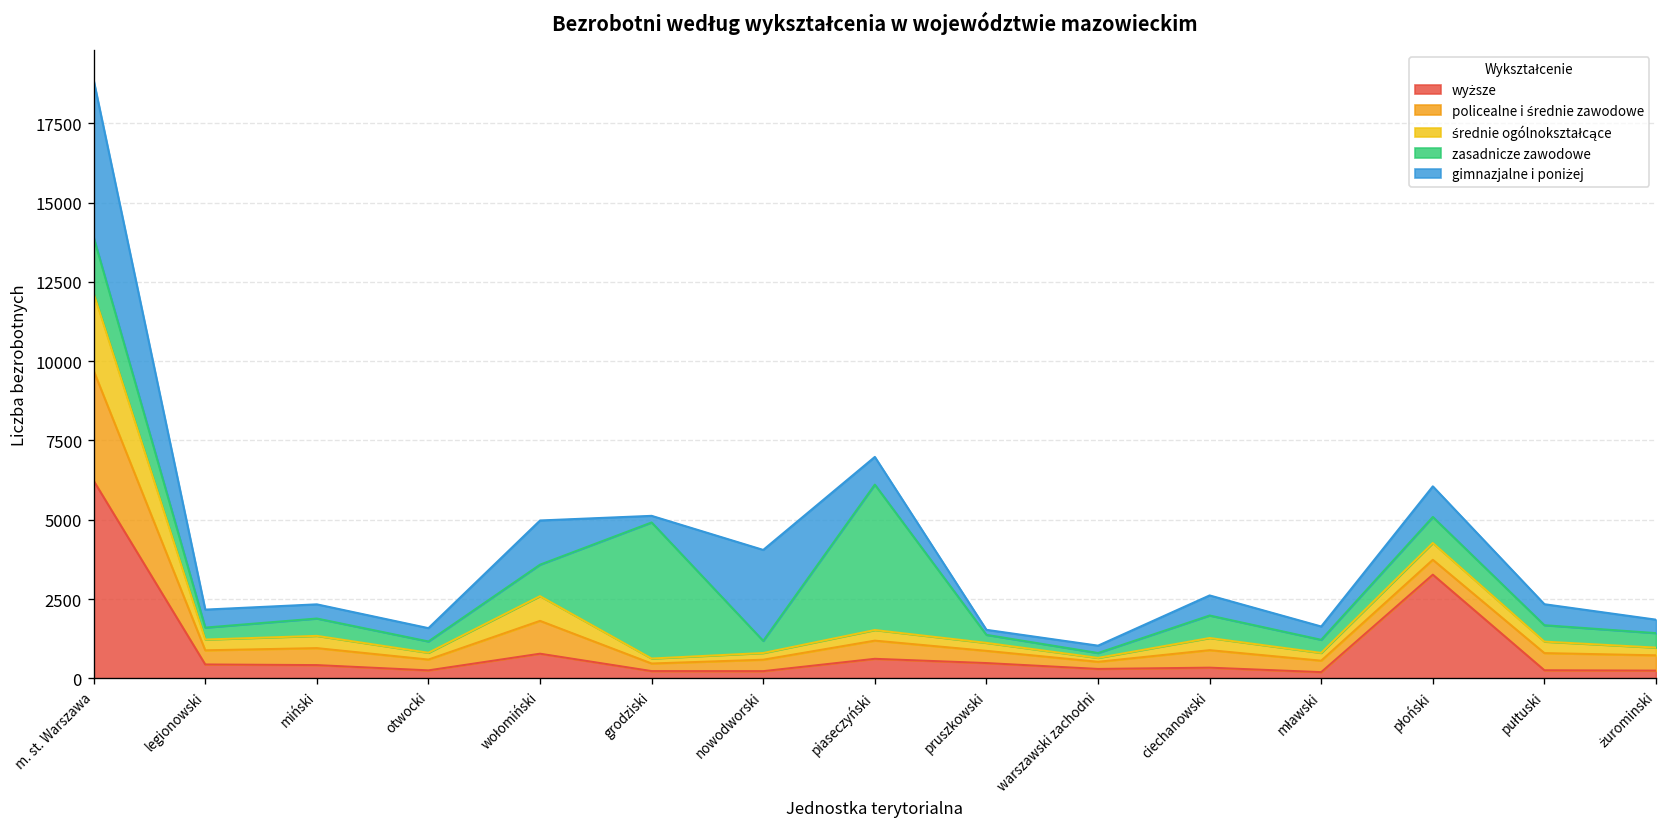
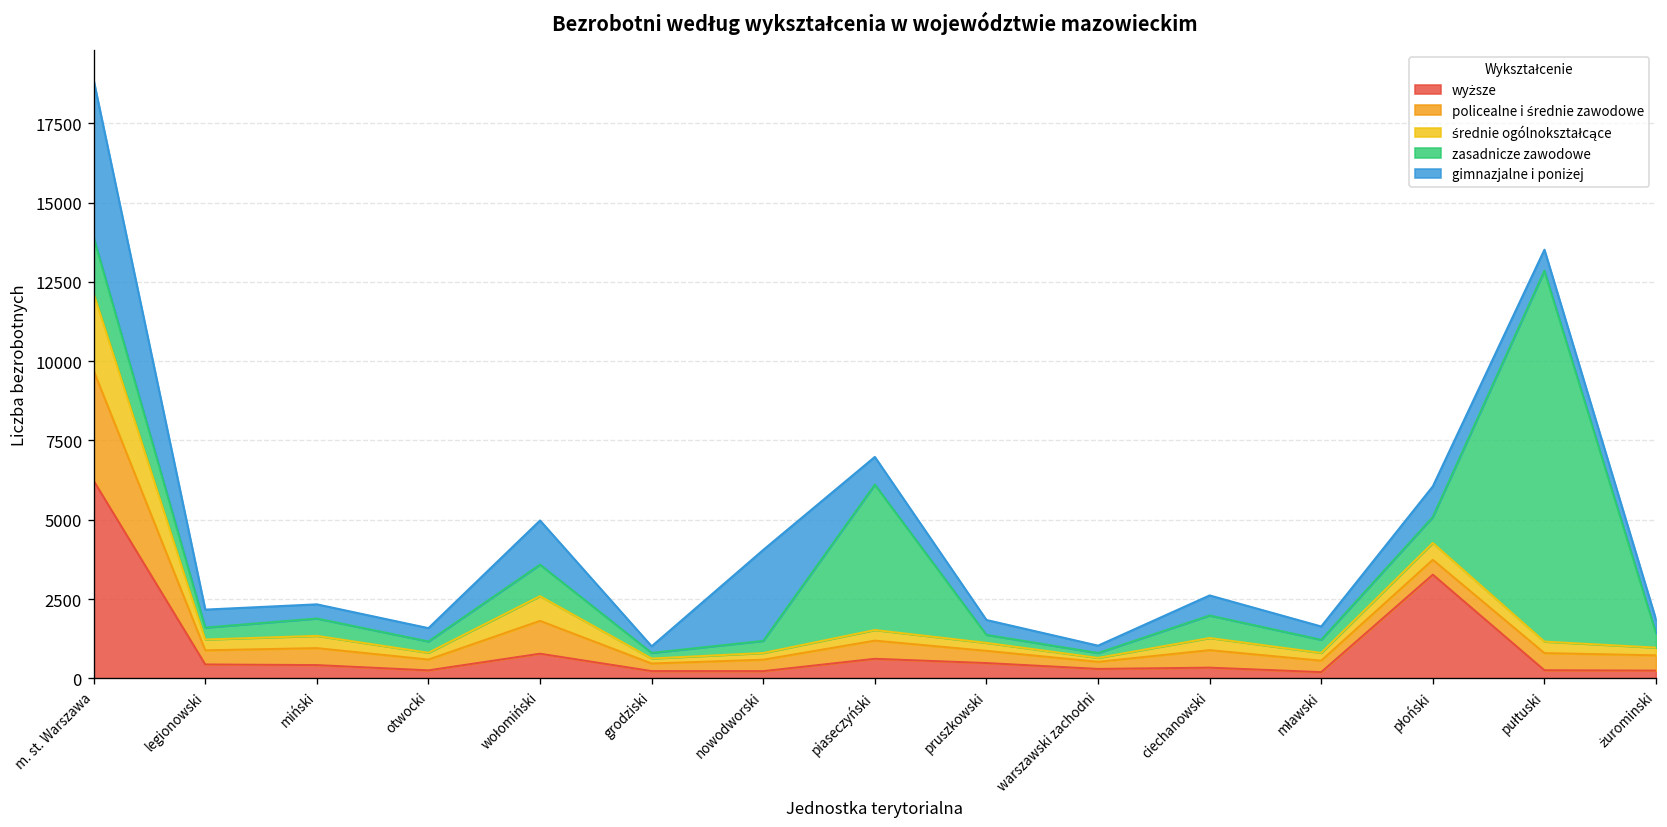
  {
    "wyższe": {
      "m. st. Warszawa": 6200,
      "legionowski": 400,
      "miński": 400,
      "otwocki": 300,
      "wołomiński": 800,
      "grodziski": 200,
      "nowodworski": 200,
      "piaseczyński": 600,
      "pruszkowski": 500,
      "warszawski zachodni": 300,
      "ciechanowski": 300,
      "mławski": 200,
      "płoński": 3300,
      "pułtuski": 300,
      "żurominski": 200
    },
    "zasadnicze zawodowe": {
      "m. st. Warszawa": 1800,
      "legionowski": 400,
      "miński": 500,
      "otwocki": 400,
      "wołomiński": 1000,
-     "grodziski": 4300,
+     "grodziski": 200,
      "nowodworski": 400,
      "piaseczyński": 4600,
      "pruszkowski": 300,
      "warszawski zachodni": 200,
      "ciechanowski": 700,
      "mławski": 400,
      "płoński": 800,
-     "pułtuski": 500,
+     "pułtuski": 11700,
      "żurominski": 500
    },
    "gimnazjalne i poniżej": {
      "m. st. Warszawa": 4900,
      "legionowski": 600,
      "miński": 400,
      "otwocki": 400,
      "wołomiński": 1400,
      "grodziski": 200,
      "nowodworski": 2900,
      "piaseczyński": 900,
-     "pruszkowski": 200,
+     "pruszkowski": 500,
      "warszawski zachodni": 200,
      "ciechanowski": 600,
      "mławski": 400,
      "płoński": 1000,
      "pułtuski": 700,
      "żurominski": 400
    }
  }
